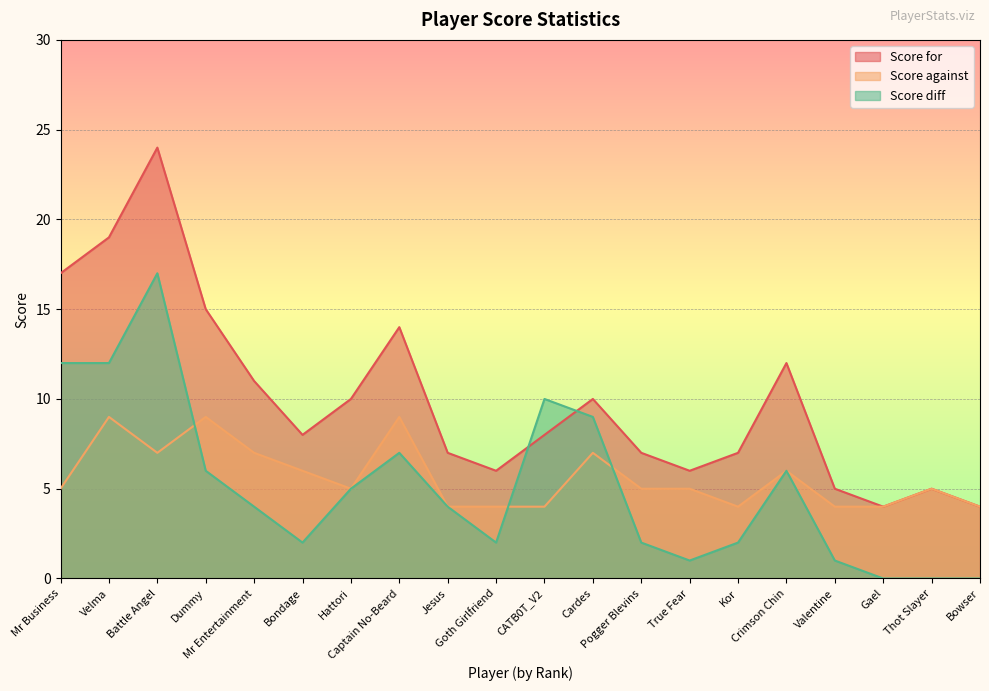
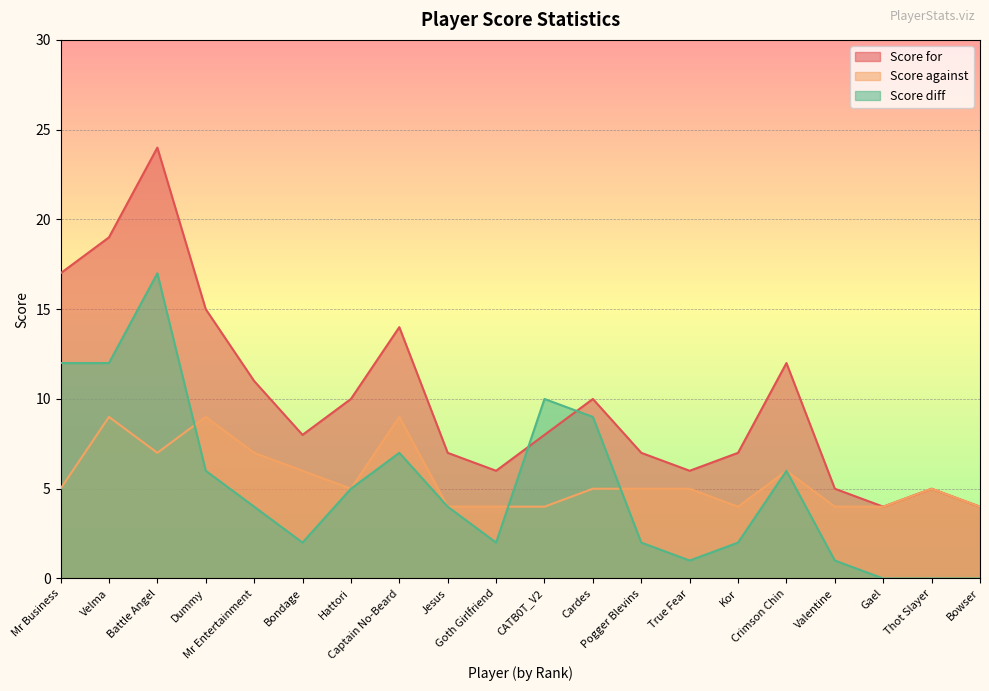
  {
    "Score for": {
      "Mr Business": 17,
      "Velma": 19,
      "Battle Angel": 24,
      "Dummy": 15,
      "Mr Entertainment": 11,
      "Bondage": 8,
      "Hattori": 10,
      "Captain No-Beard": 14,
      "Jesus": 7,
      "Goth Girlfriend": 6,
      "CATB0T_V2": 8,
      "Cardes": 10,
      "Pogger Blevins": 7,
      "True Fear": 6,
      "Kor": 7,
      "Crimson Chin": 12,
      "Valentine": 5
    },
    "Score against": {
      "Mr Business": 5,
      "Velma": 9,
      "Battle Angel": 7,
      "Dummy": 9,
      "Mr Entertainment": 7,
      "Bondage": 6,
      "Captain No-Beard": 9,
      "Goth Girlfriend": 4,
      "CATB0T_V2": 4,
-     "Cardes": 7,
+     "Cardes": 5,
      "Pogger Blevins": 5,
      "True Fear": 5,
      "Kor": 4,
      "Valentine": 4
    },
    "Score diff": {
      "Mr Business": 12,
      "Velma": 12,
      "Battle Angel": 17,
      "Dummy": 6,
      "Mr Entertainment": 4,
      "Bondage": 2,
      "Captain No-Beard": 7,
      "Goth Girlfriend": 2,
      "CATB0T_V2": 10,
      "Cardes": 9,
      "Pogger Blevins": 2,
      "True Fear": 1,
      "Kor": 2,
      "Valentine": 1,
      "Gael": 0,
      "Thot Slayer": 0,
      "Bowser": 0
    }
  }
